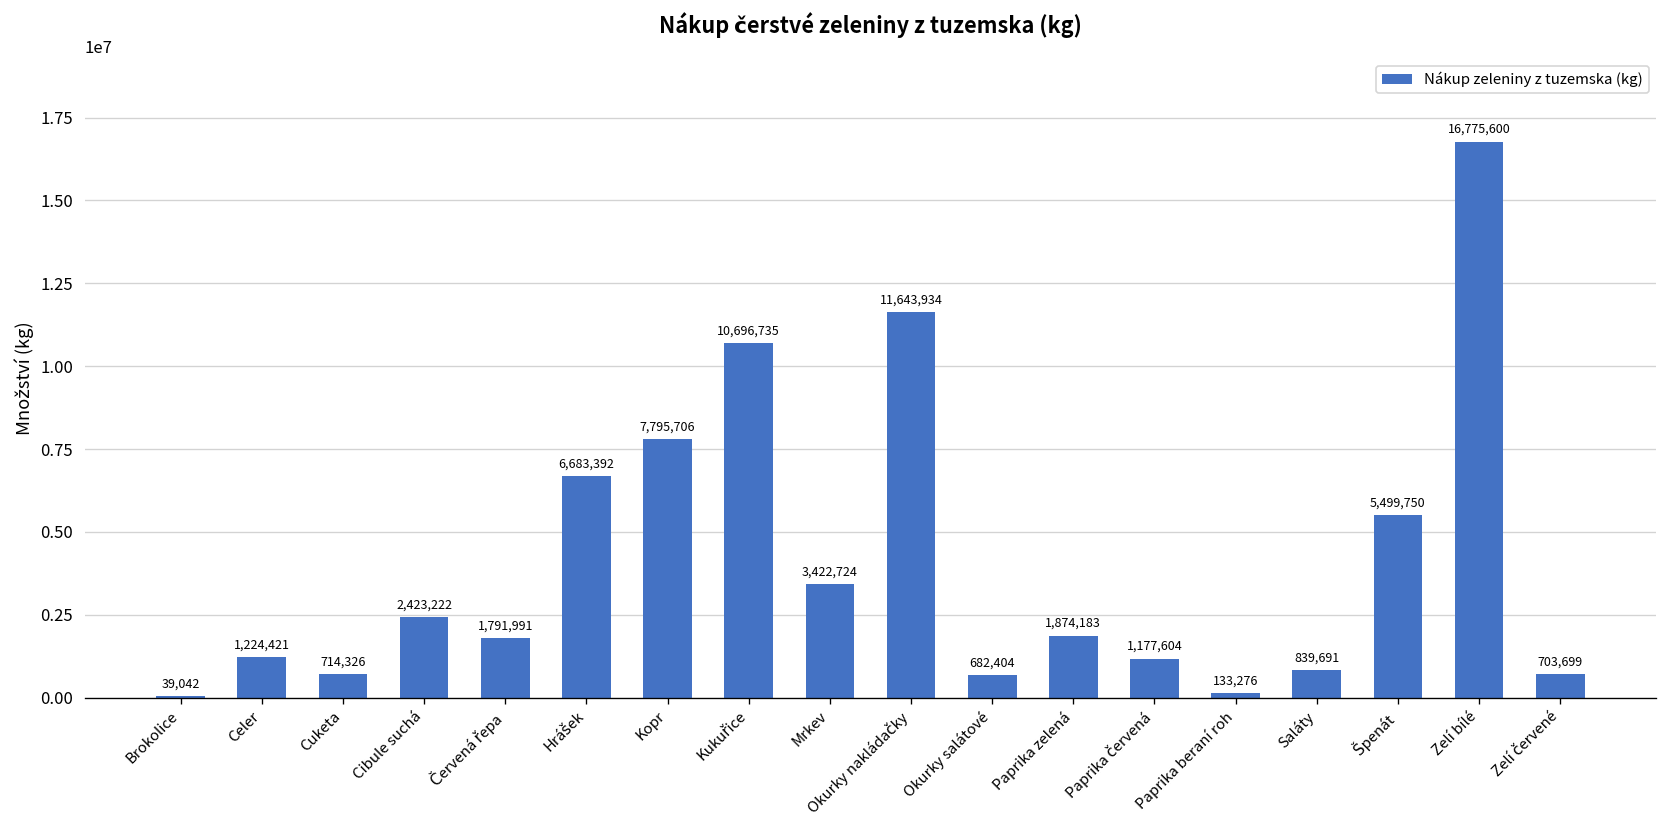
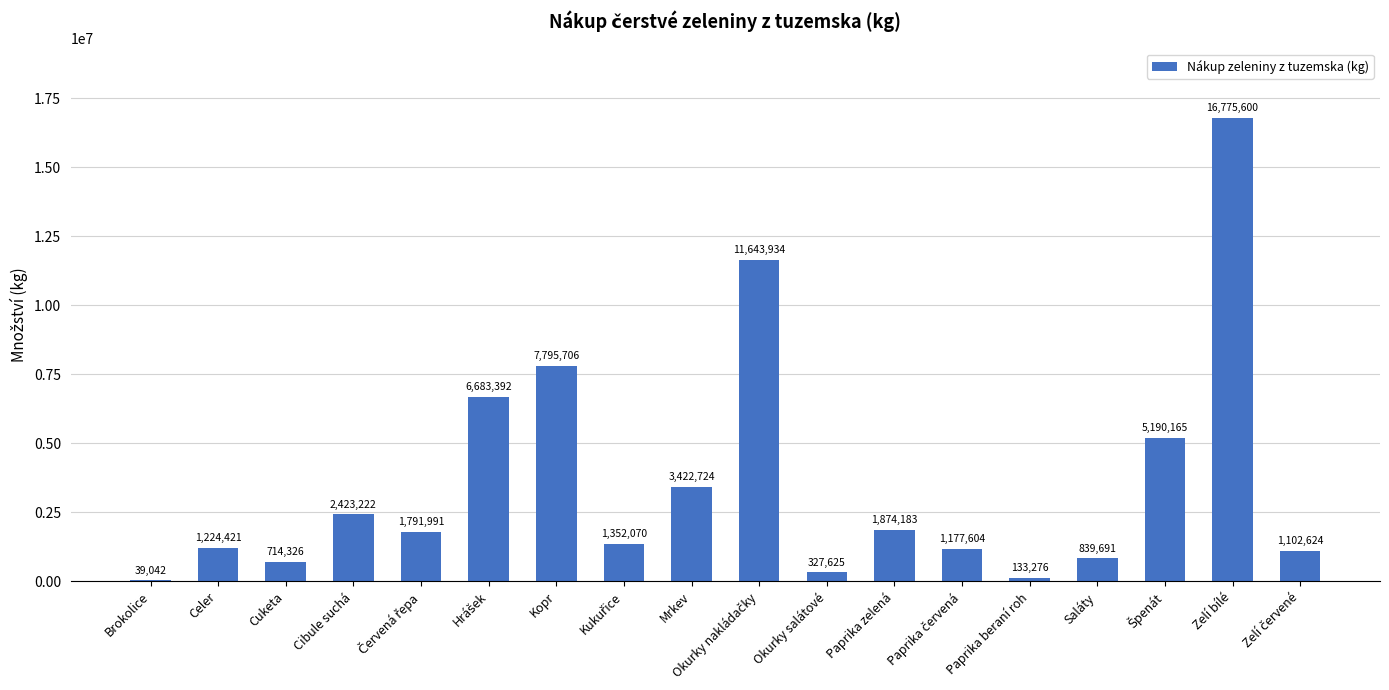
  {
    "Brokolice": "39,042",
    "Celer": "1,224,421",
    "Cuketa": "714,326",
    "Cibule suchá": "2,423,222",
    "Červená řepa": "1,791,991",
    "Hrášek": "6,683,392",
    "Kopr": "7,795,706",
-   "Kukuřice": "10,696,735",
+   "Kukuřice": "1,352,070",
    "Mrkev": "3,422,724",
    "Okurky nakládačky": "11,643,934",
-   "Okurky salátové": "682,404",
+   "Okurky salátové": "327,625",
    "Paprika zelená": "1,874,183",
    "Paprika červená": "1,177,604",
    "Paprika beraní roh": "133,276",
    "Saláty": "839,691",
-   "Špenát": "5,499,750",
+   "Špenát": "5,190,165",
    "Zelí bílé": "16,775,600",
-   "Zelí červené": "703,699"
+   "Zelí červené": "1,102,624"
  }
